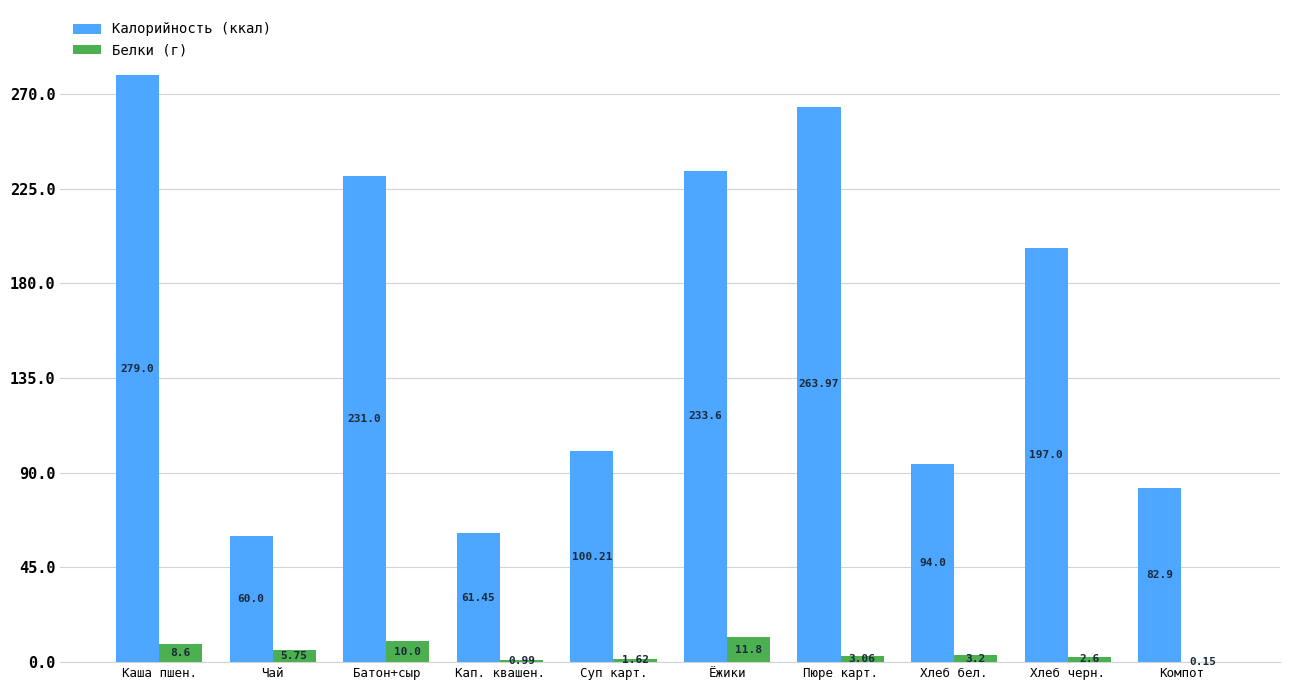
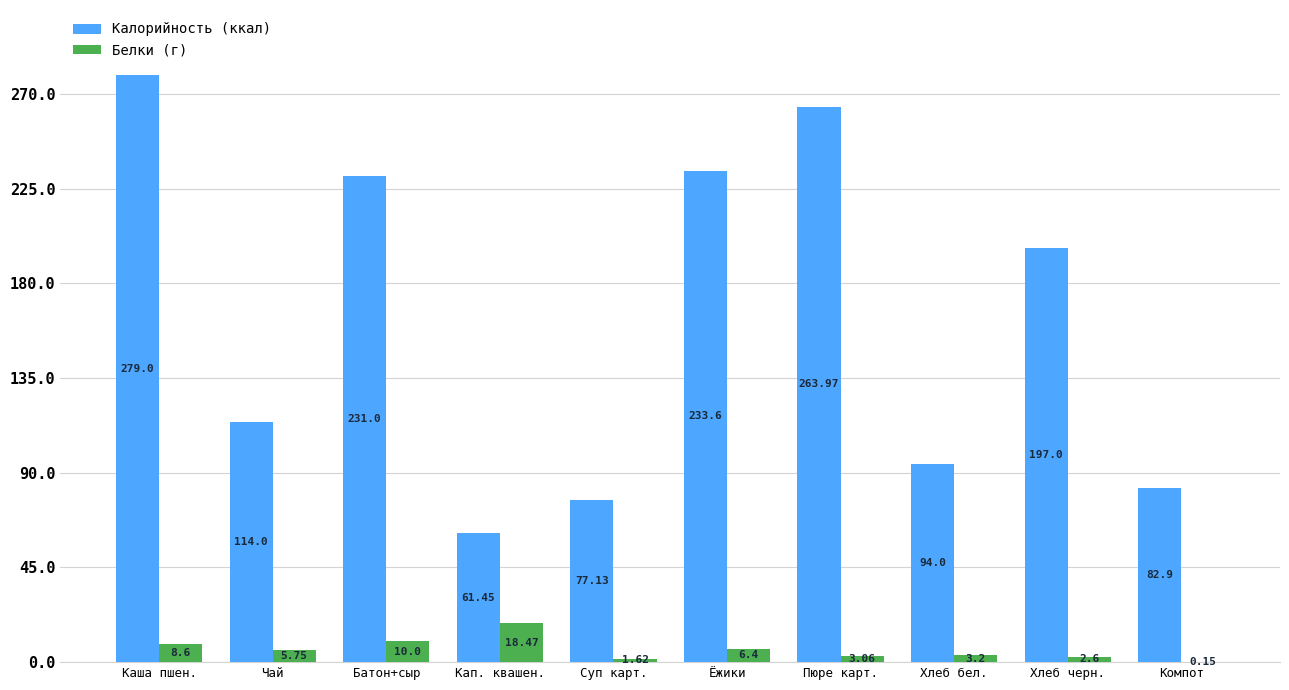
  {
    "Калорийность (ккал)": {
      "Каша пшен.": 279.0,
-     "Чай": 60.0,
+     "Чай": 114.0,
      "Батон+сыр": 231.0,
      "Кап. квашен.": 61.45,
-     "Суп карт.": 100.21,
+     "Суп карт.": 77.13,
      "Ёжики": 233.6,
      "Пюре карт.": 263.97,
      "Хлеб бел.": 94.0,
      "Хлеб черн.": 197.0,
      "Компот": 82.9
    },
    "Белки (г)": {
      "Каша пшен.": 8.6,
      "Чай": 5.75,
      "Батон+сыр": 10.0,
-     "Кап. квашен.": 0.99,
+     "Кап. квашен.": 18.47,
      "Суп карт.": 1.62,
-     "Ёжики": 11.8,
+     "Ёжики": 6.4,
      "Пюре карт.": 3.06,
      "Хлеб бел.": 3.2,
      "Хлеб черн.": 2.6,
      "Компот": 0.15
    }
  }
